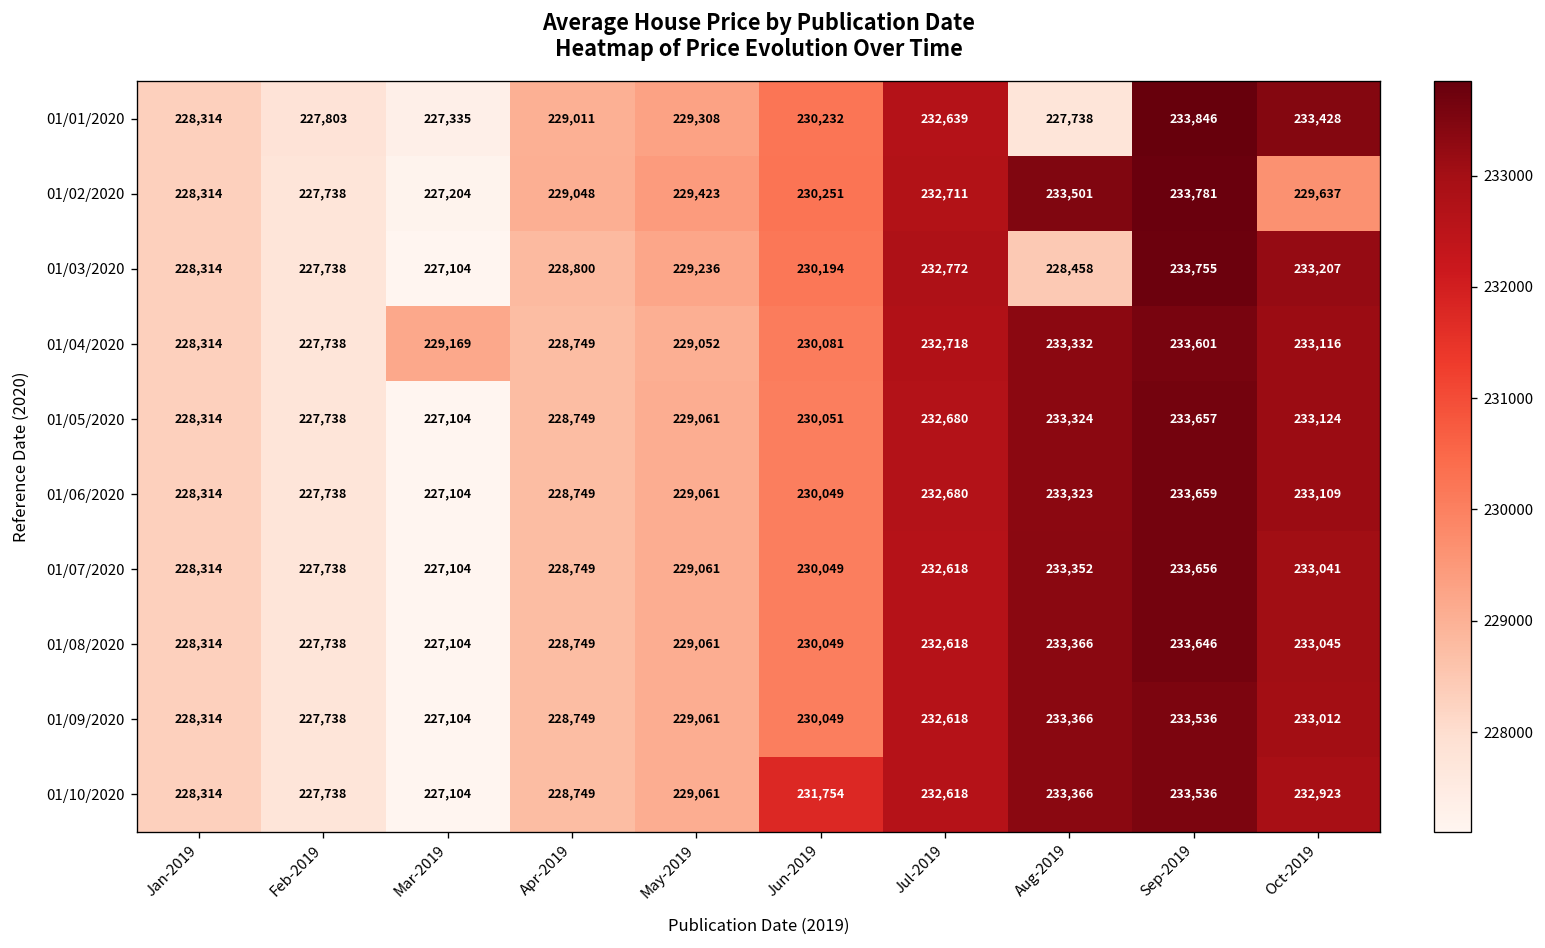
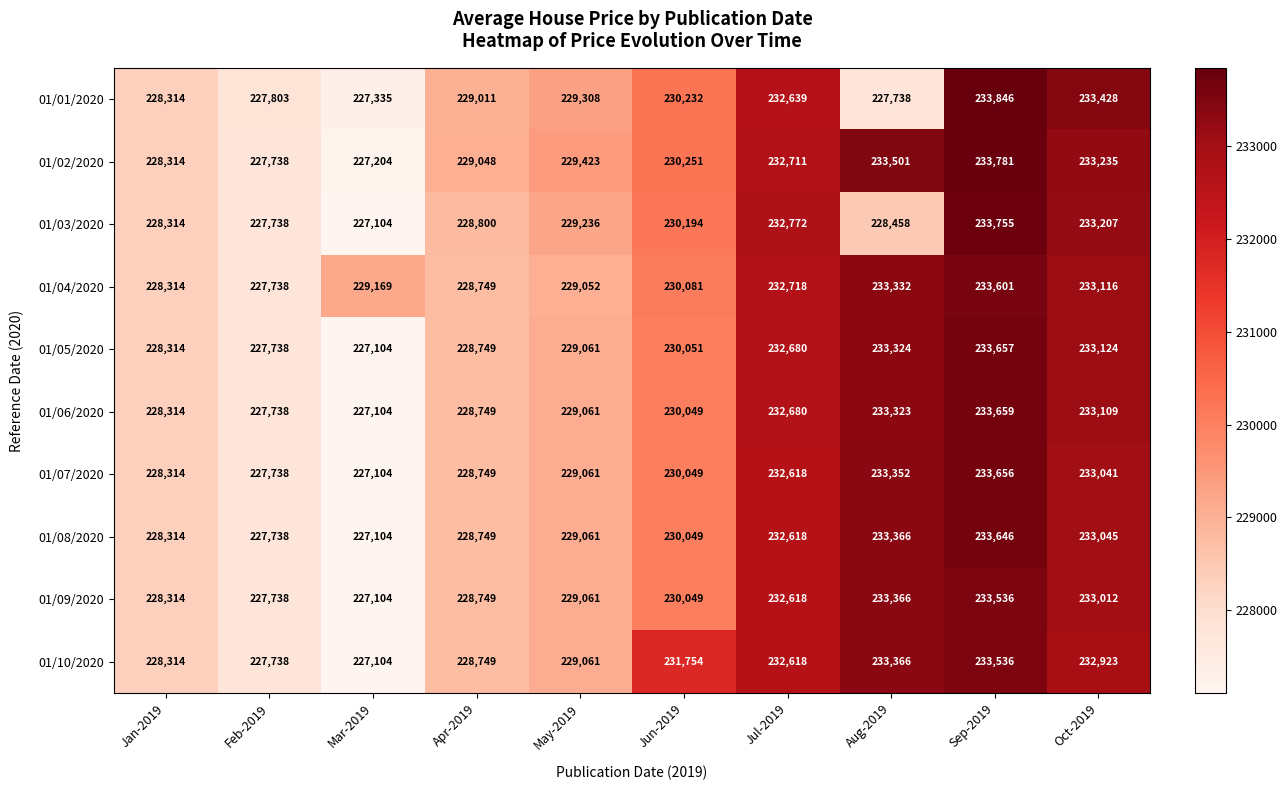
  {
    "01/01/2020": {
      "Jan-2019": "228,314",
      "Feb-2019": "227,803",
      "Mar-2019": "227,335",
      "Apr-2019": "229,011",
      "May-2019": "229,308",
      "Jun-2019": "230,232",
      "Jul-2019": "232,639",
      "Aug-2019": "227,738",
      "Sep-2019": "233,846",
      "Oct-2019": "233,428"
    },
    "01/02/2020": {
      "Jan-2019": "228,314",
      "Feb-2019": "227,738",
      "Mar-2019": "227,204",
      "Apr-2019": "229,048",
      "May-2019": "229,423",
      "Jun-2019": "230,251",
      "Jul-2019": "232,711",
      "Aug-2019": "233,501",
      "Sep-2019": "233,781",
-     "Oct-2019": "229,637"
+     "Oct-2019": "233,235"
    },
    "01/03/2020": {
      "Jan-2019": "228,314",
      "Feb-2019": "227,738",
      "Mar-2019": "227,104",
      "Apr-2019": "228,800",
      "May-2019": "229,236",
      "Jun-2019": "230,194",
      "Jul-2019": "232,772",
      "Aug-2019": "228,458",
      "Sep-2019": "233,755",
      "Oct-2019": "233,207"
    },
    "01/04/2020": {
      "Jan-2019": "228,314",
      "Feb-2019": "227,738",
      "Mar-2019": "229,169",
      "Apr-2019": "228,749",
      "May-2019": "229,052",
      "Jun-2019": "230,081",
      "Jul-2019": "232,718",
      "Aug-2019": "233,332",
      "Sep-2019": "233,601",
      "Oct-2019": "233,116"
    },
    "01/05/2020": {
      "Jan-2019": "228,314",
      "Feb-2019": "227,738",
      "Mar-2019": "227,104",
      "Apr-2019": "228,749",
      "May-2019": "229,061",
      "Jun-2019": "230,051",
      "Jul-2019": "232,680",
      "Aug-2019": "233,324",
      "Sep-2019": "233,657",
      "Oct-2019": "233,124"
    },
    "01/06/2020": {
      "Jan-2019": "228,314",
      "Feb-2019": "227,738",
      "Mar-2019": "227,104",
      "Apr-2019": "228,749",
      "May-2019": "229,061",
      "Jun-2019": "230,049",
      "Jul-2019": "232,680",
      "Aug-2019": "233,323",
      "Sep-2019": "233,659",
      "Oct-2019": "233,109"
    },
    "01/07/2020": {
      "Jan-2019": "228,314",
      "Feb-2019": "227,738",
      "Mar-2019": "227,104",
      "Apr-2019": "228,749",
      "May-2019": "229,061",
      "Jun-2019": "230,049",
      "Jul-2019": "232,618",
      "Aug-2019": "233,352",
      "Sep-2019": "233,656",
      "Oct-2019": "233,041"
    },
    "01/08/2020": {
      "Jan-2019": "228,314",
      "Feb-2019": "227,738",
      "Mar-2019": "227,104",
      "Apr-2019": "228,749",
      "May-2019": "229,061",
      "Jun-2019": "230,049",
      "Jul-2019": "232,618",
      "Aug-2019": "233,366",
      "Sep-2019": "233,646",
      "Oct-2019": "233,045"
    },
    "01/09/2020": {
      "Jan-2019": "228,314",
      "Feb-2019": "227,738",
      "Mar-2019": "227,104",
      "Apr-2019": "228,749",
      "May-2019": "229,061",
      "Jun-2019": "230,049",
      "Jul-2019": "232,618",
      "Aug-2019": "233,366",
      "Sep-2019": "233,536",
      "Oct-2019": "233,012"
    },
    "01/10/2020": {
      "Jan-2019": "228,314",
      "Feb-2019": "227,738",
      "Mar-2019": "227,104",
      "Apr-2019": "228,749",
      "May-2019": "229,061",
      "Jun-2019": "231,754",
      "Jul-2019": "232,618",
      "Aug-2019": "233,366",
      "Sep-2019": "233,536",
      "Oct-2019": "232,923"
    }
  }
